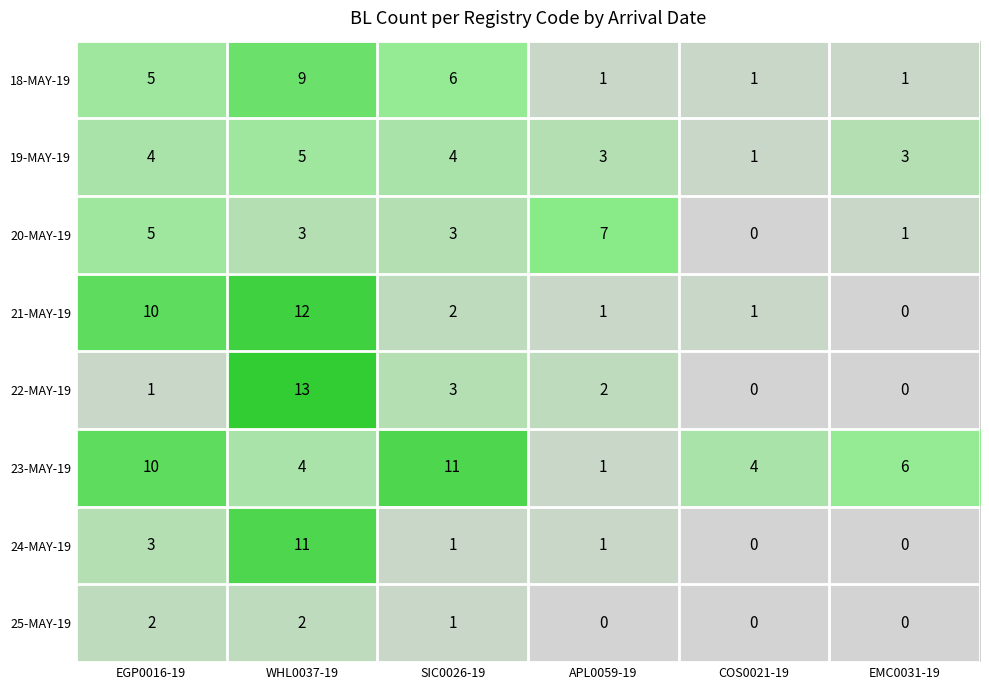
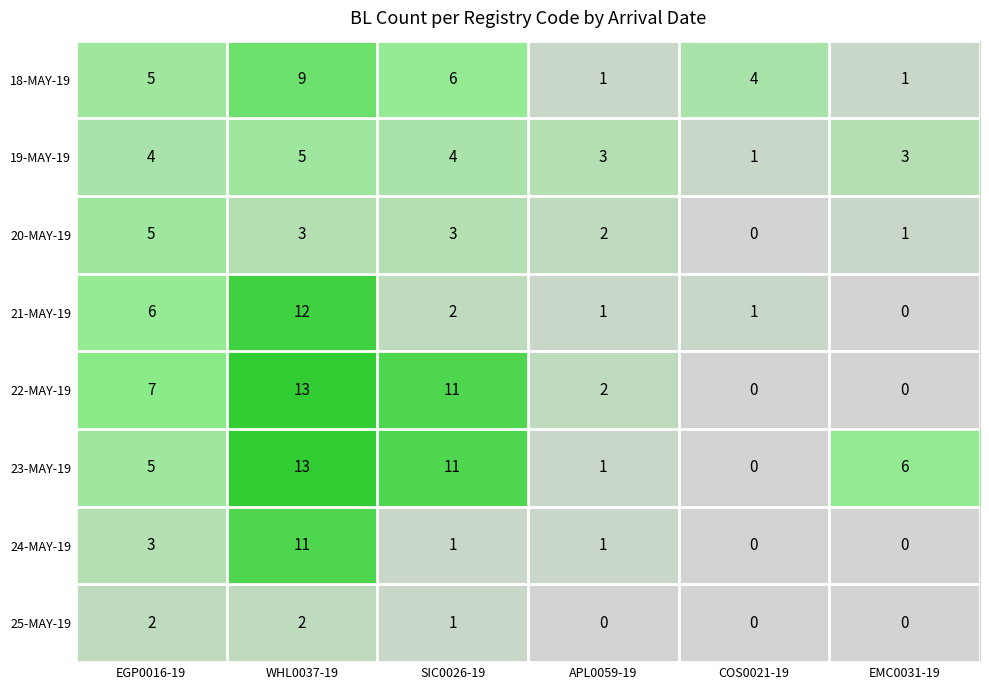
  {
    "18-MAY-19": {
      "EGP0016-19": 5,
      "WHL0037-19": 9,
      "SIC0026-19": 6,
      "APL0059-19": 1,
-     "COS0021-19": 1,
+     "COS0021-19": 4,
      "EMC0031-19": 1
    },
    "19-MAY-19": {
      "EGP0016-19": 4,
      "WHL0037-19": 5,
      "SIC0026-19": 4,
      "APL0059-19": 3,
      "COS0021-19": 1,
      "EMC0031-19": 3
    },
    "20-MAY-19": {
      "EGP0016-19": 5,
      "WHL0037-19": 3,
      "SIC0026-19": 3,
-     "APL0059-19": 7,
+     "APL0059-19": 2,
      "COS0021-19": 0,
      "EMC0031-19": 1
    },
    "21-MAY-19": {
-     "EGP0016-19": 10,
+     "EGP0016-19": 6,
      "WHL0037-19": 12,
      "SIC0026-19": 2,
      "APL0059-19": 1,
      "COS0021-19": 1,
      "EMC0031-19": 0
    },
    "22-MAY-19": {
-     "EGP0016-19": 1,
+     "EGP0016-19": 7,
      "WHL0037-19": 13,
-     "SIC0026-19": 3,
+     "SIC0026-19": 11,
      "APL0059-19": 2,
      "COS0021-19": 0,
      "EMC0031-19": 0
    },
    "23-MAY-19": {
-     "EGP0016-19": 10,
-     "WHL0037-19": 4,
+     "EGP0016-19": 5,
+     "WHL0037-19": 13,
      "SIC0026-19": 11,
      "APL0059-19": 1,
-     "COS0021-19": 4,
+     "COS0021-19": 0,
      "EMC0031-19": 6
    },
    "24-MAY-19": {
      "EGP0016-19": 3,
      "WHL0037-19": 11,
      "SIC0026-19": 1,
      "APL0059-19": 1,
      "COS0021-19": 0,
      "EMC0031-19": 0
    },
    "25-MAY-19": {
      "EGP0016-19": 2,
      "WHL0037-19": 2,
      "SIC0026-19": 1,
      "APL0059-19": 0,
      "COS0021-19": 0,
      "EMC0031-19": 0
    }
  }
